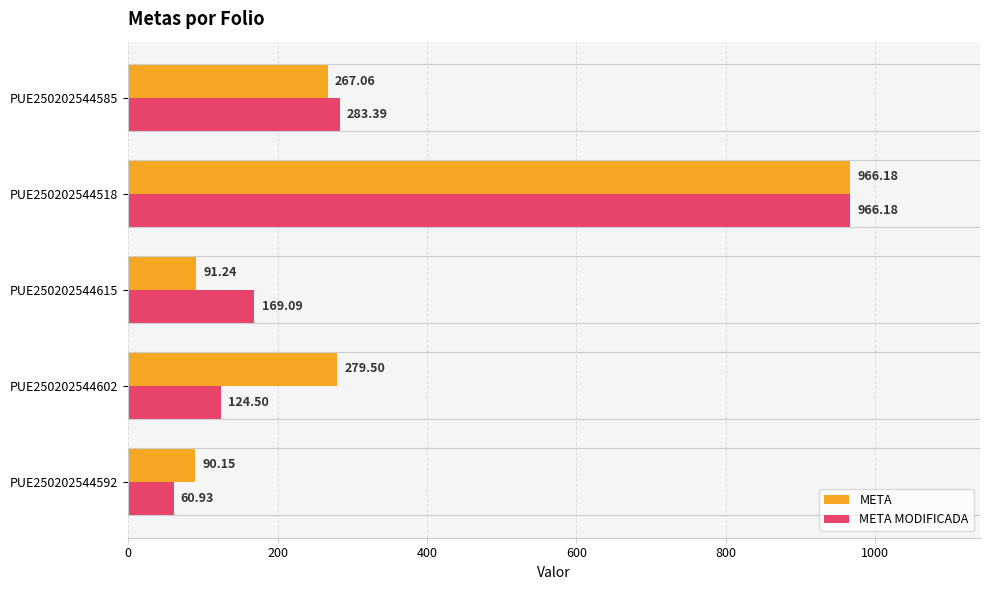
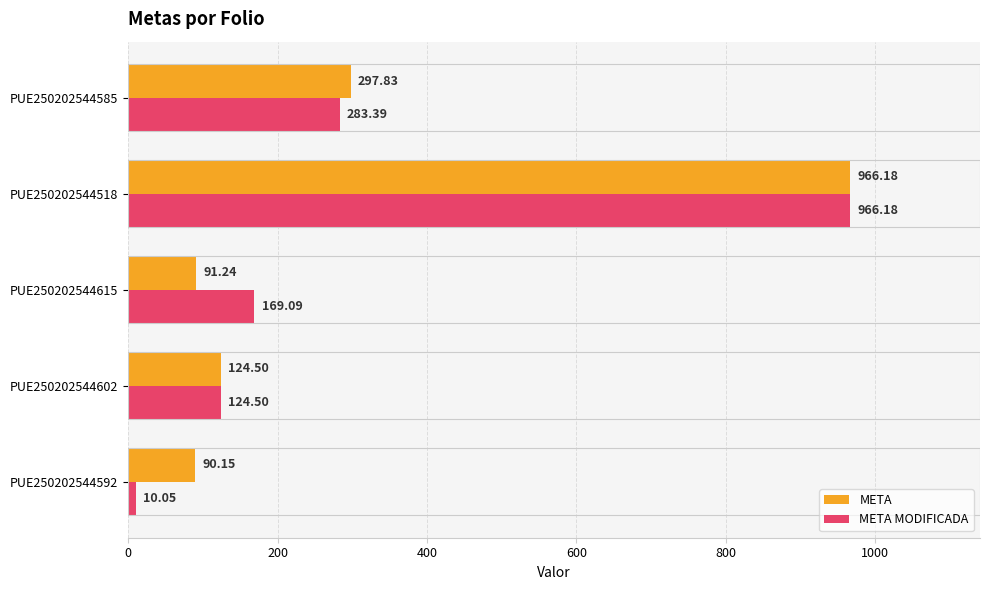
  {
    "META": {
-     "PUE250202544585": 267.06,
+     "PUE250202544585": 297.83,
      "PUE250202544518": 966.18,
      "PUE250202544615": 91.24,
-     "PUE250202544602": 279.50,
+     "PUE250202544602": 124.50,
      "PUE250202544592": 90.15
    },
    "META MODIFICADA": {
      "PUE250202544585": 283.39,
      "PUE250202544518": 966.18,
      "PUE250202544615": 169.09,
      "PUE250202544602": 124.50,
-     "PUE250202544592": 60.93
+     "PUE250202544592": 10.05
    }
  }
